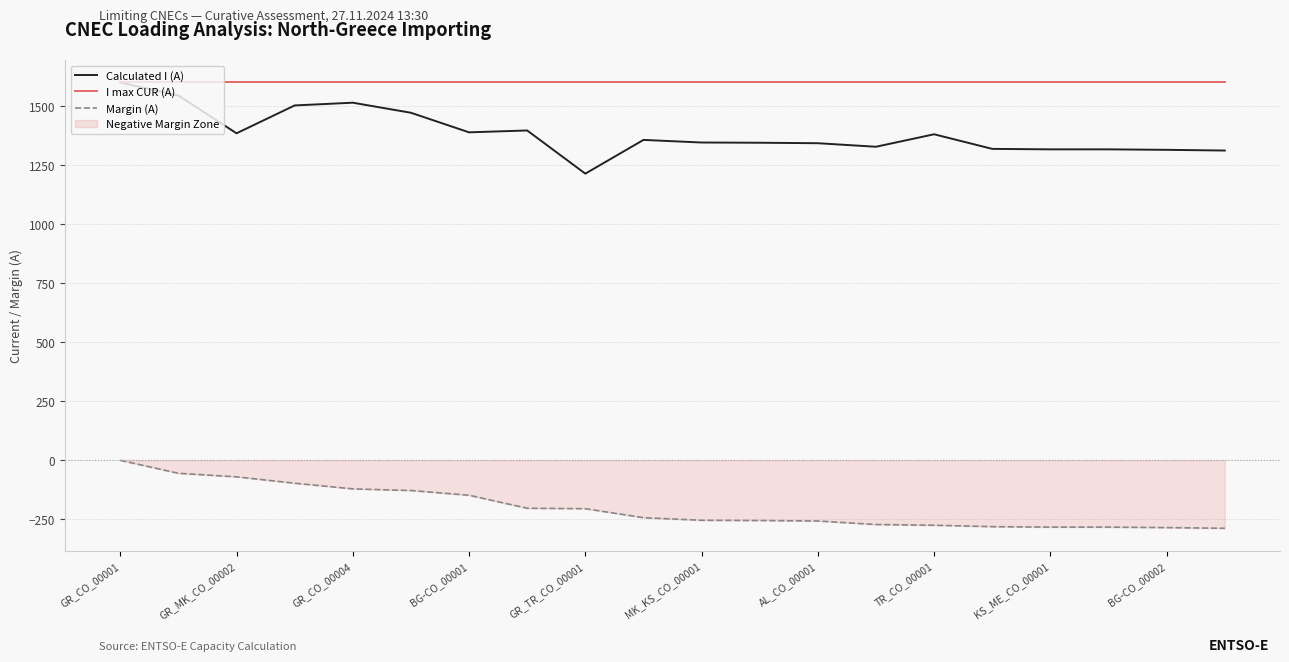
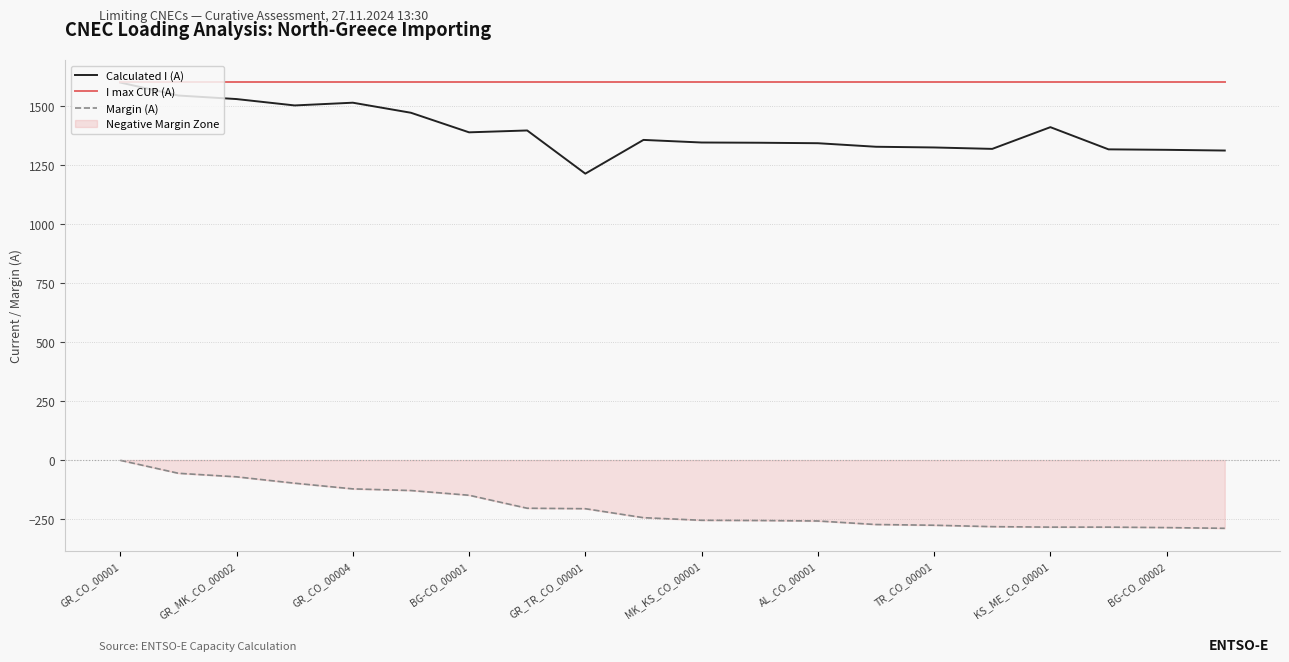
  {
    "Calculated I (A)": {
-     "GR_MK_CO_00002": 1380,
+     "GR_MK_CO_00002": 1530,
      "GR_CO_00004": 1510,
      "BG-CO_00001": 1390,
      "GR_TR_CO_00001": 1210,
      "MK_KS_CO_00001": 1350,
      "AL_CO_00001": 1340,
-     "TR_CO_00001": 1380,
-     "KS_ME_CO_00001": 1320,
+     "TR_CO_00001": 1320,
+     "KS_ME_CO_00001": 1410,
      "BG-CO_00002": 1310
    },
    "Margin (A)": {
      "GR_MK_CO_00002": -70,
      "GR_CO_00004": -120,
      "BG-CO_00001": -150,
      "GR_TR_CO_00001": -210,
      "MK_KS_CO_00001": -260,
      "AL_CO_00001": -260,
      "TR_CO_00001": -280,
      "KS_ME_CO_00001": -280,
      "BG-CO_00002": -290
    }
  }
